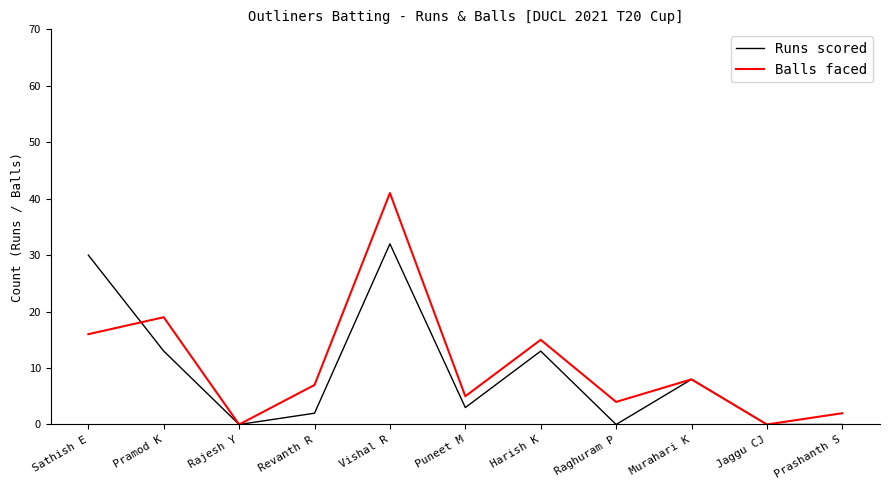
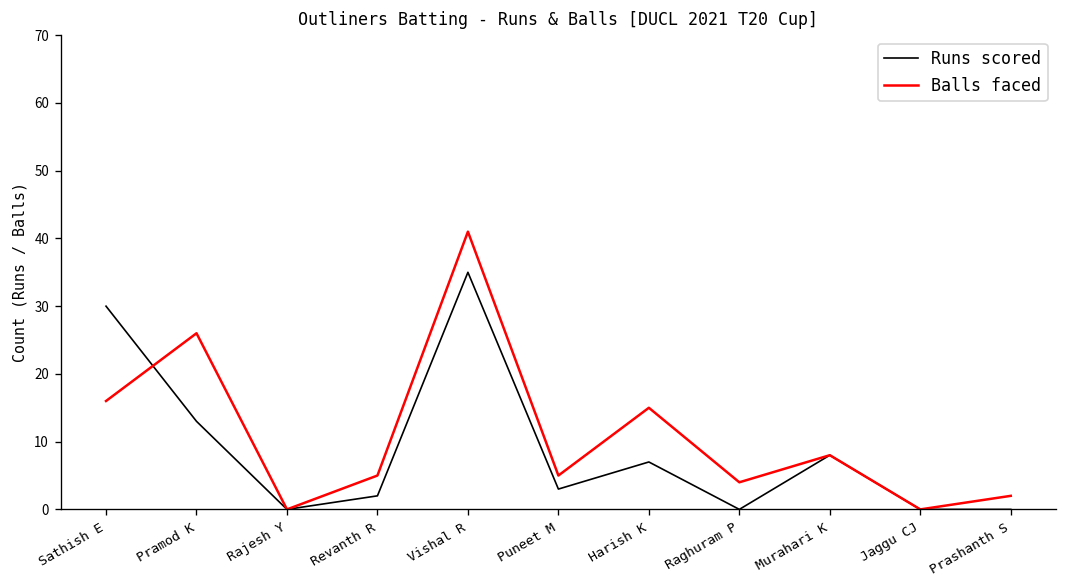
  {
    "Runs scored": {
      "Sathish E": 30,
      "Pramod K": 13,
      "Revanth R": 2,
-     "Vishal R": 32,
+     "Vishal R": 35,
      "Puneet M": 3,
-     "Harish K": 13,
+     "Harish K": 7,
      "Raghuram P": 0,
      "Prashanth S": 0
    },
    "Balls faced": {
      "Sathish E": 16,
-     "Pramod K": 19,
-     "Revanth R": 7,
+     "Pramod K": 26,
+     "Revanth R": 5,
      "Vishal R": 41,
      "Puneet M": 5,
      "Harish K": 15,
      "Raghuram P": 4,
      "Prashanth S": 2
    }
  }
